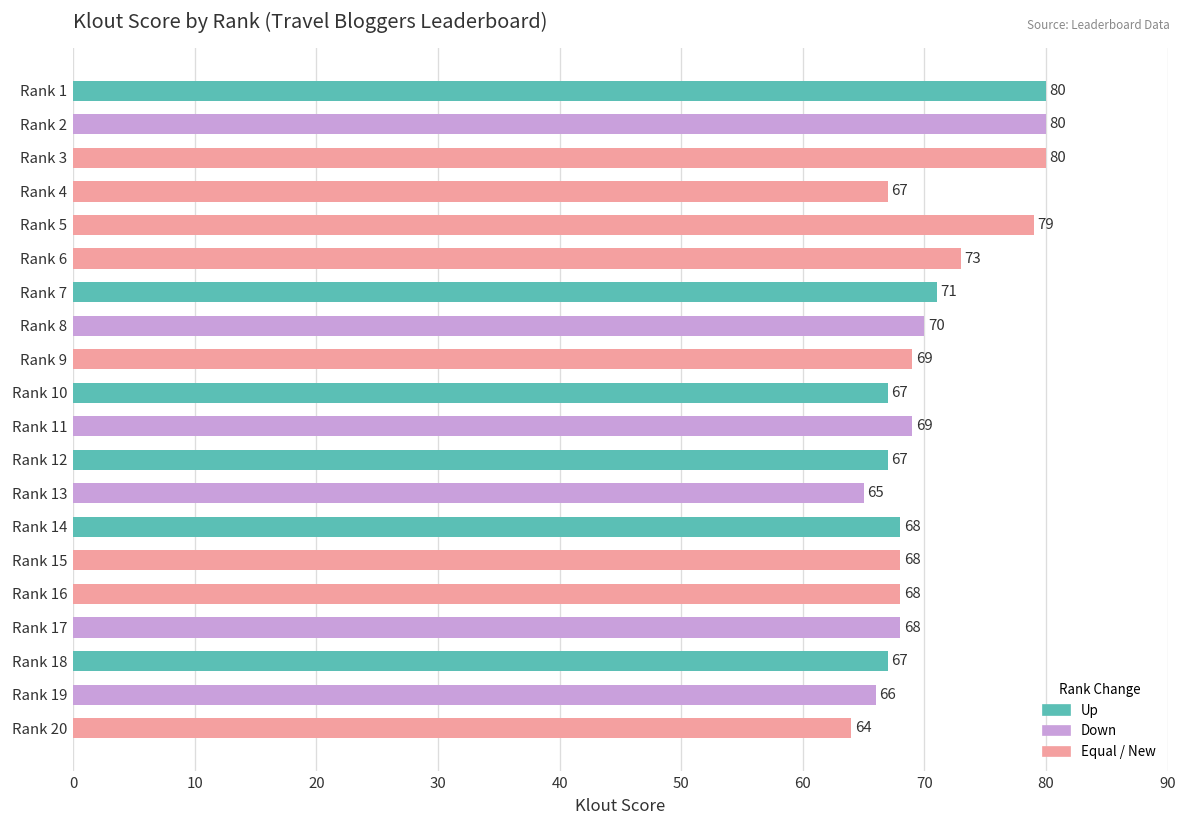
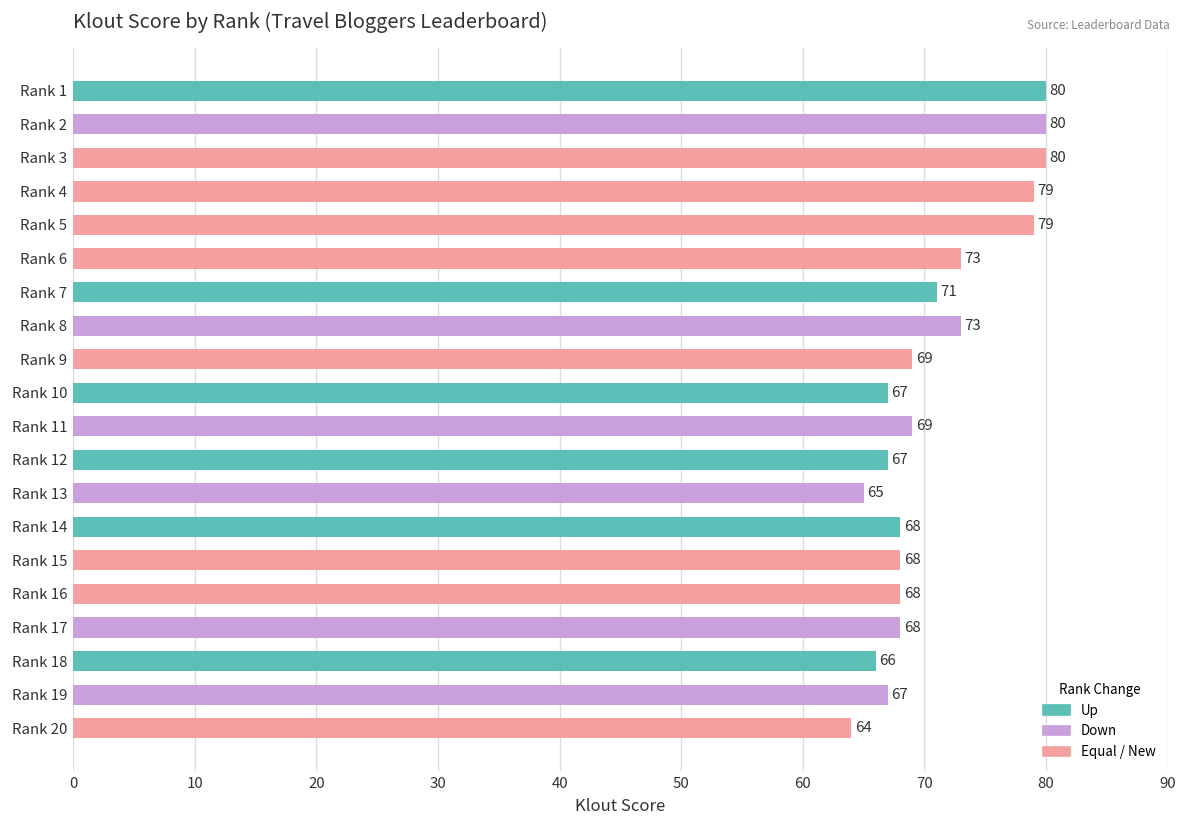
  {
    "Rank 1": 80,
    "Rank 2": 80,
    "Rank 3": 80,
-   "Rank 4": 67,
+   "Rank 4": 79,
    "Rank 5": 79,
    "Rank 6": 73,
    "Rank 7": 71,
-   "Rank 8": 70,
+   "Rank 8": 73,
    "Rank 9": 69,
    "Rank 10": 67,
    "Rank 11": 69,
    "Rank 12": 67,
    "Rank 13": 65,
    "Rank 14": 68,
    "Rank 15": 68,
    "Rank 16": 68,
    "Rank 17": 68,
-   "Rank 18": 67,
-   "Rank 19": 66,
+   "Rank 18": 66,
+   "Rank 19": 67,
    "Rank 20": 64
  }
